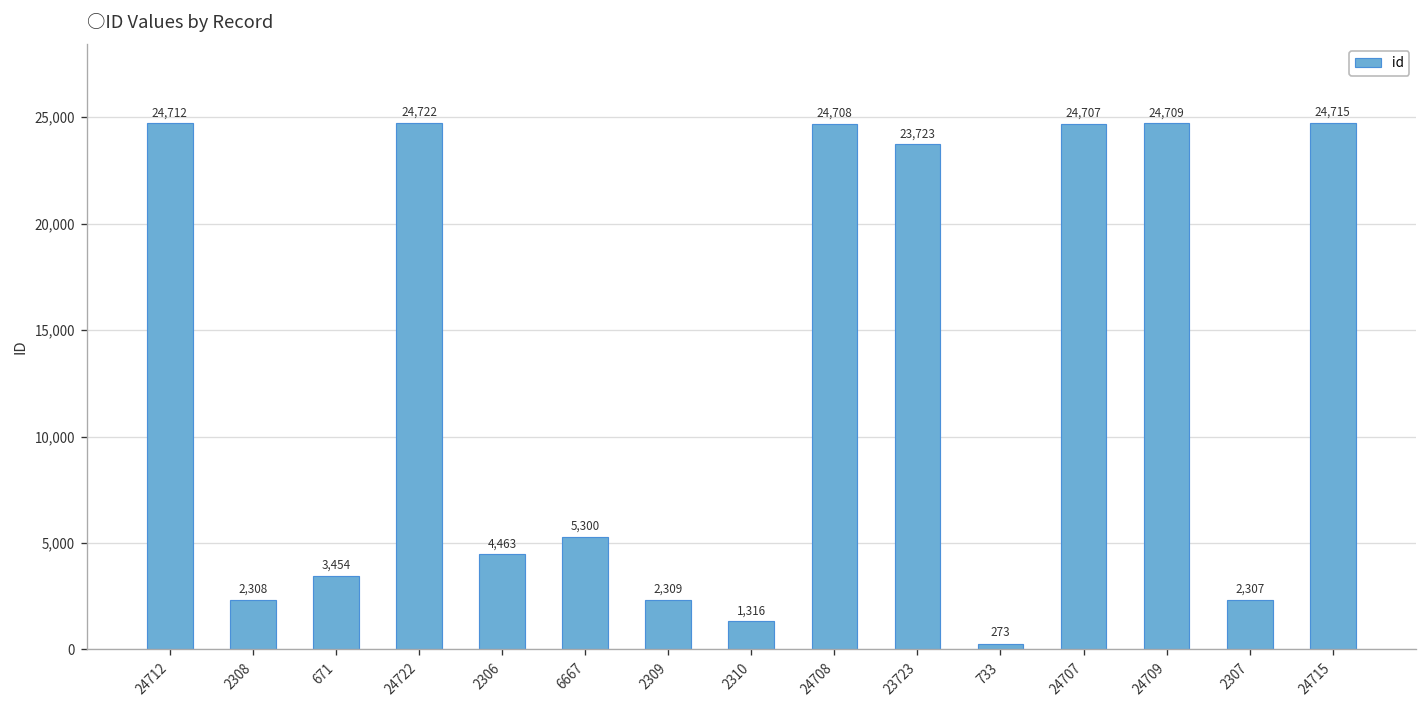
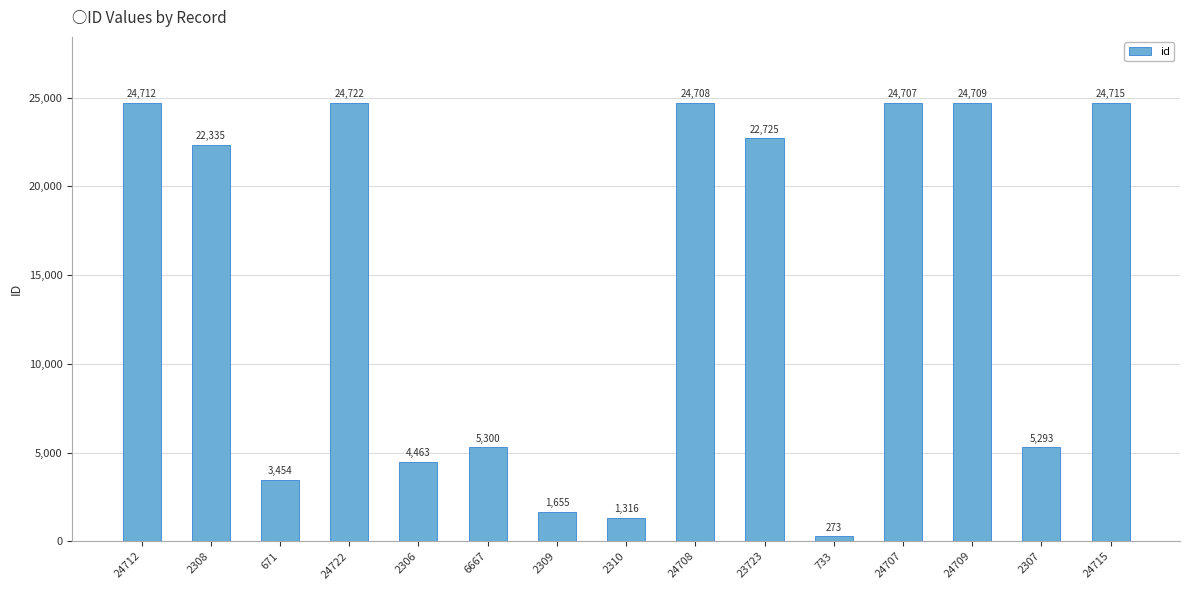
  {
    "24712": "24,712",
-   "2308": "2,308",
+   "2308": "22,335",
    "671": "3,454",
    "24722": "24,722",
    "2306": "4,463",
    "6667": "5,300",
-   "2309": "2,309",
+   "2309": "1,655",
    "2310": "1,316",
    "24708": "24,708",
-   "23723": "23,723",
+   "23723": "22,725",
    "733": "273",
    "24707": "24,707",
    "24709": "24,709",
-   "2307": "2,307",
+   "2307": "5,293",
    "24715": "24,715"
  }
